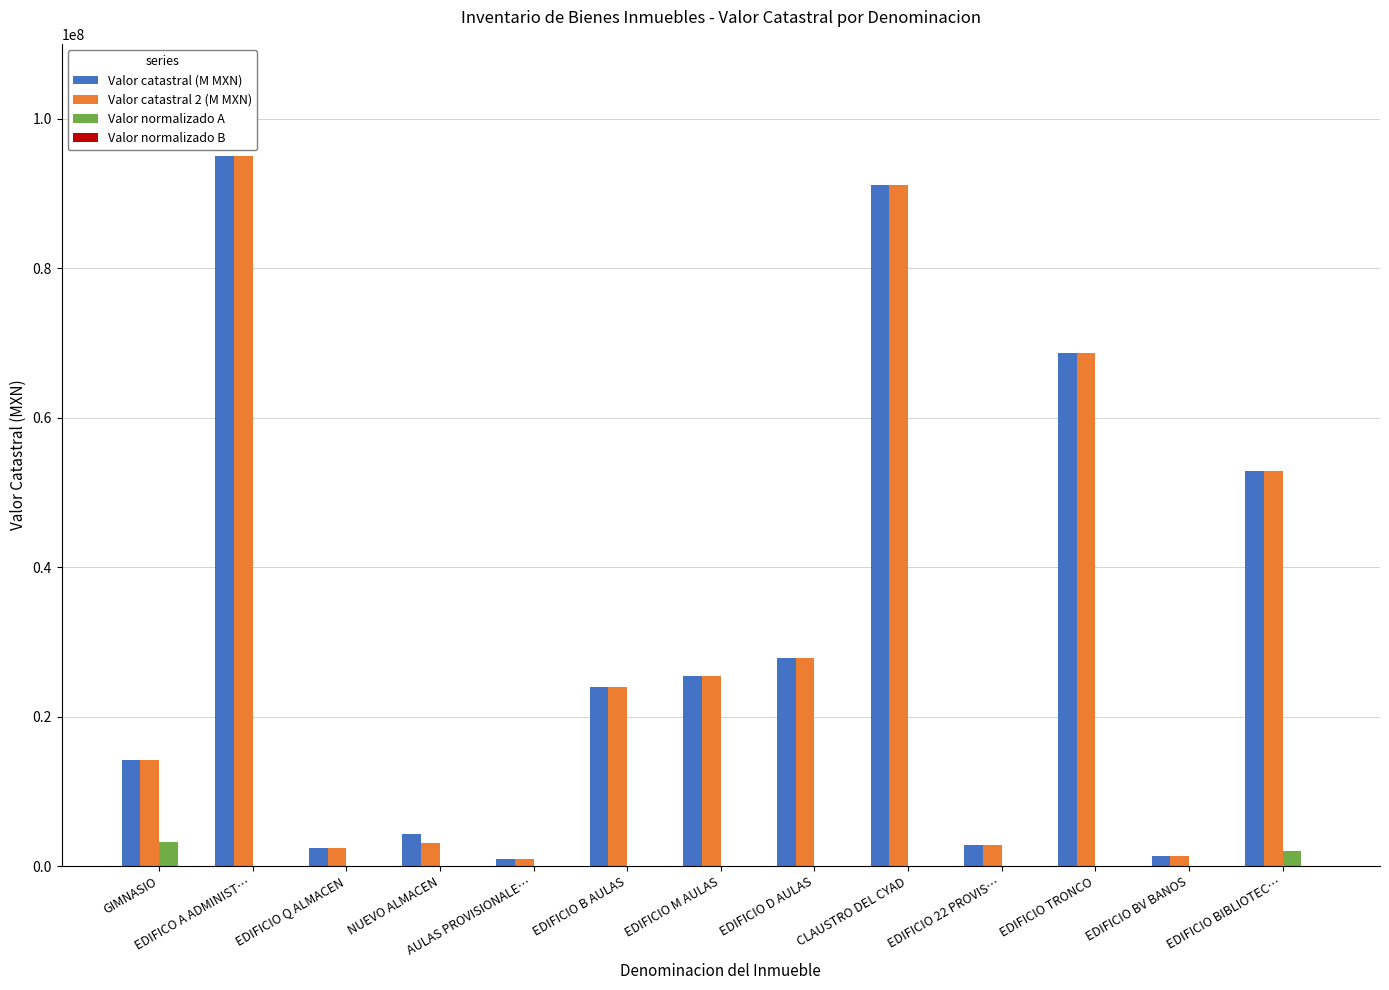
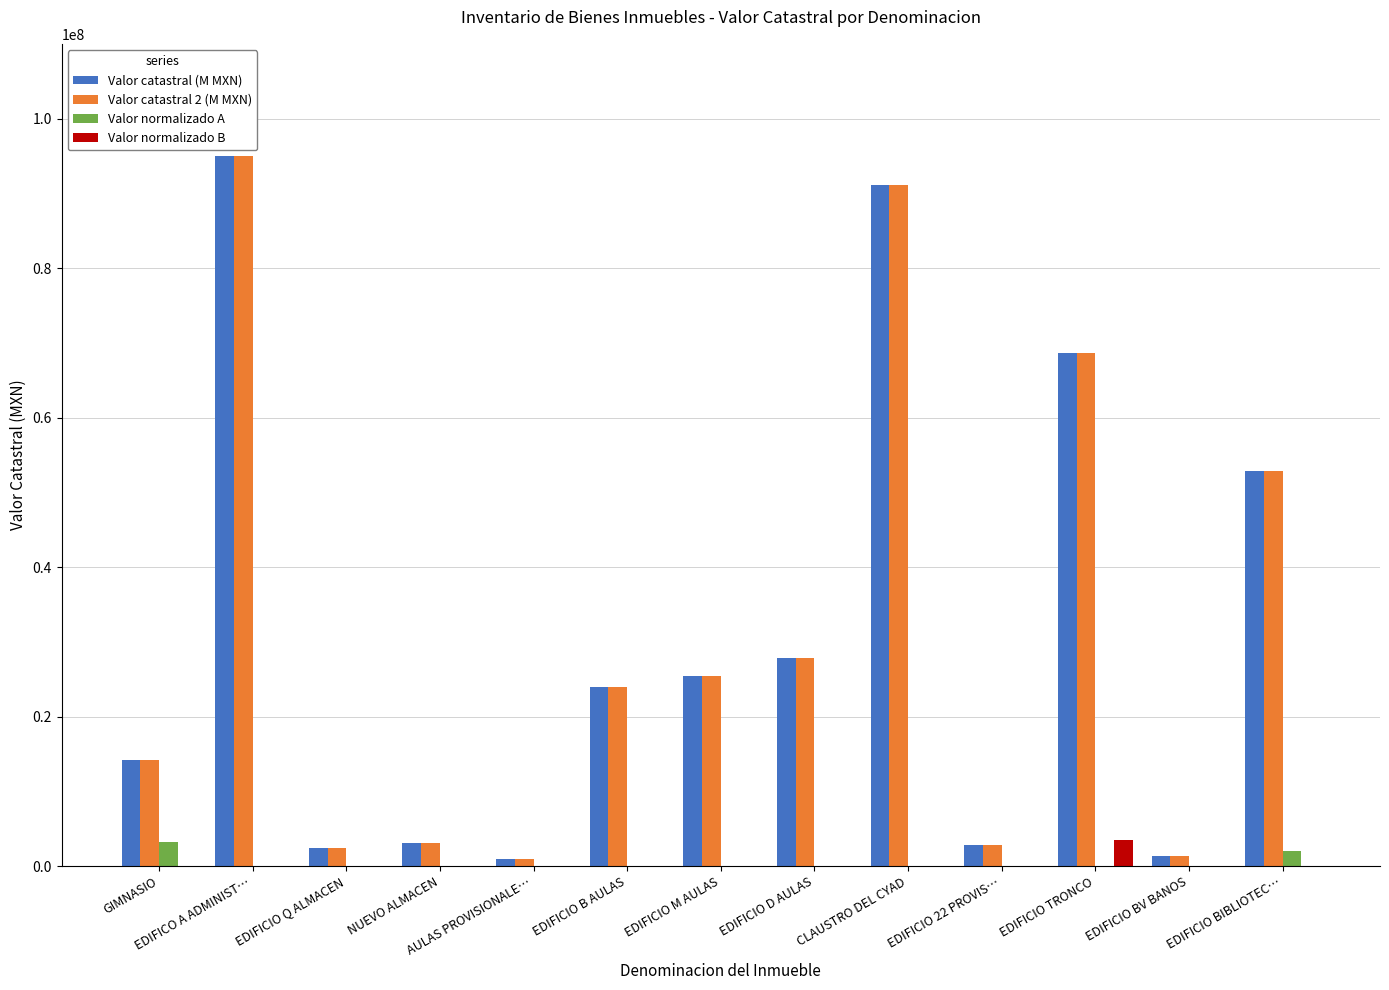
  {
    "Valor catastral (M MXN)": {
      "GIMNASIO": 14000000,
      "EDIFICO A ADMINIST…": 95000000,
      "EDIFICIO Q ALMACEN": 2000000,
-     "NUEVO ALMACEN": 4000000,
+     "NUEVO ALMACEN": 3000000,
      "AULAS PROVISIONALE…": 1000000,
      "EDIFICIO B AULAS": 24000000,
      "EDIFICIO M AULAS": 25000000,
      "EDIFICIO D AULAS": 28000000,
      "CLAUSTRO DEL CYAD": 91000000,
      "EDIFICIO 22 PROVIS…": 3000000,
      "EDIFICIO TRONCO": 69000000,
      "EDIFICIO BV BANOS": 1000000,
      "EDIFICIO BIBLIOTEC…": 53000000
    },
    "Valor catastral 2 (M MXN)": {
      "GIMNASIO": 14000000,
      "EDIFICO A ADMINIST…": 95000000,
      "EDIFICIO Q ALMACEN": 2000000,
      "NUEVO ALMACEN": 3000000,
      "AULAS PROVISIONALE…": 1000000,
      "EDIFICIO B AULAS": 24000000,
      "EDIFICIO M AULAS": 25000000,
      "EDIFICIO D AULAS": 28000000,
      "CLAUSTRO DEL CYAD": 91000000,
      "EDIFICIO 22 PROVIS…": 3000000,
      "EDIFICIO TRONCO": 69000000,
      "EDIFICIO BV BANOS": 1000000,
      "EDIFICIO BIBLIOTEC…": 53000000
    },
    "Valor normalizado A": {
      "GIMNASIO": 3000000,
      "EDIFICIO BIBLIOTEC…": 2000000
    },
    "Valor normalizado B": {
-     "EDIFICIO TRONCO": 0
+     "EDIFICIO TRONCO": 4000000
    }
  }
